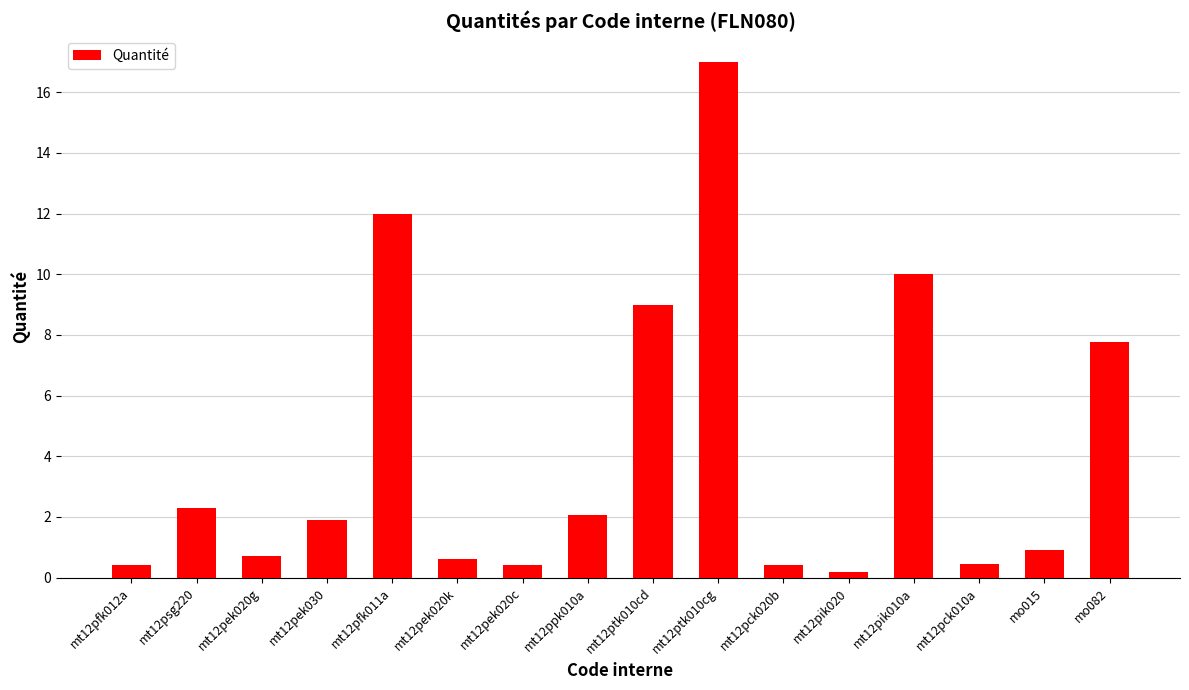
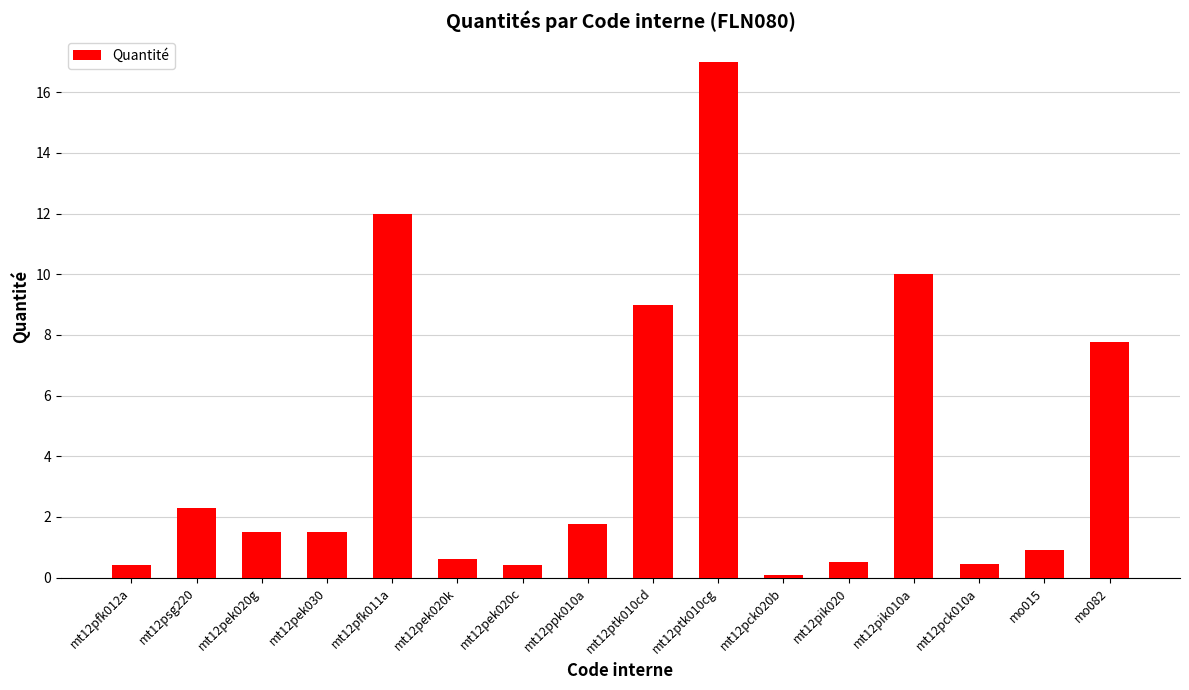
  {
    "mt12pfk012a": 0.4,
    "mt12psg220": 2.3,
-   "mt12pek020g": 0.7,
-   "mt12pek030": 1.9,
+   "mt12pek020g": 1.5,
+   "mt12pek030": 1.5,
    "mt12pfk011a": 12.0,
    "mt12pek020k": 0.6,
    "mt12pek020c": 0.4,
-   "mt12ppk010a": 2.1,
+   "mt12ppk010a": 1.8,
    "mt12ptk010cd": 9.0,
    "mt12ptk010cg": 17.0,
-   "mt12pck020b": 0.4,
-   "mt12pik020": 0.2,
+   "mt12pck020b": 0.1,
+   "mt12pik020": 0.5,
    "mt12pik010a": 10.0,
    "mt12pck010a": 0.5,
    "mo015": 0.9,
    "mo082": 7.8
  }
